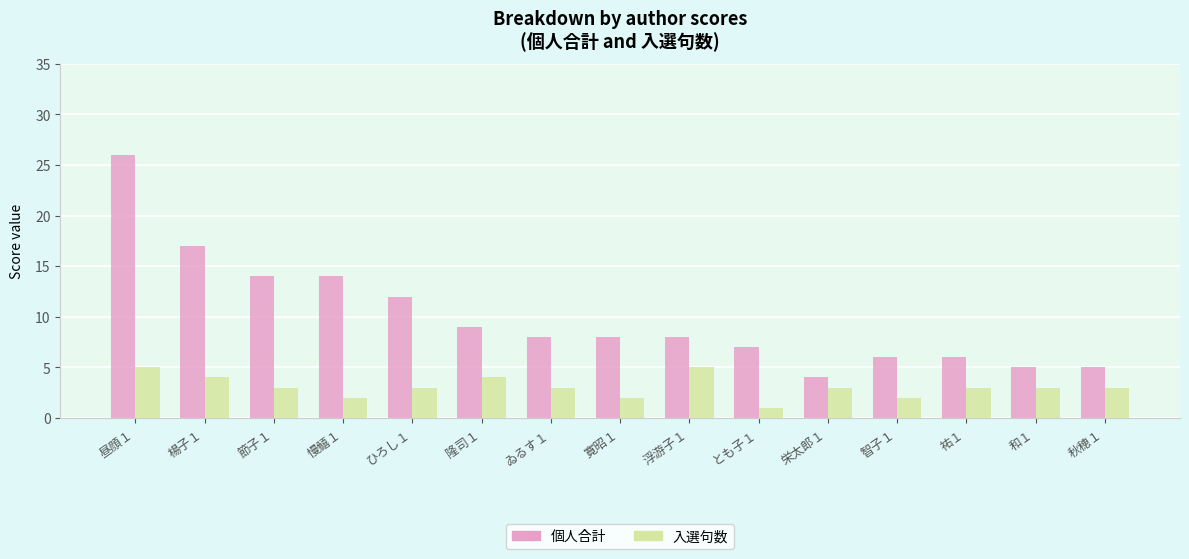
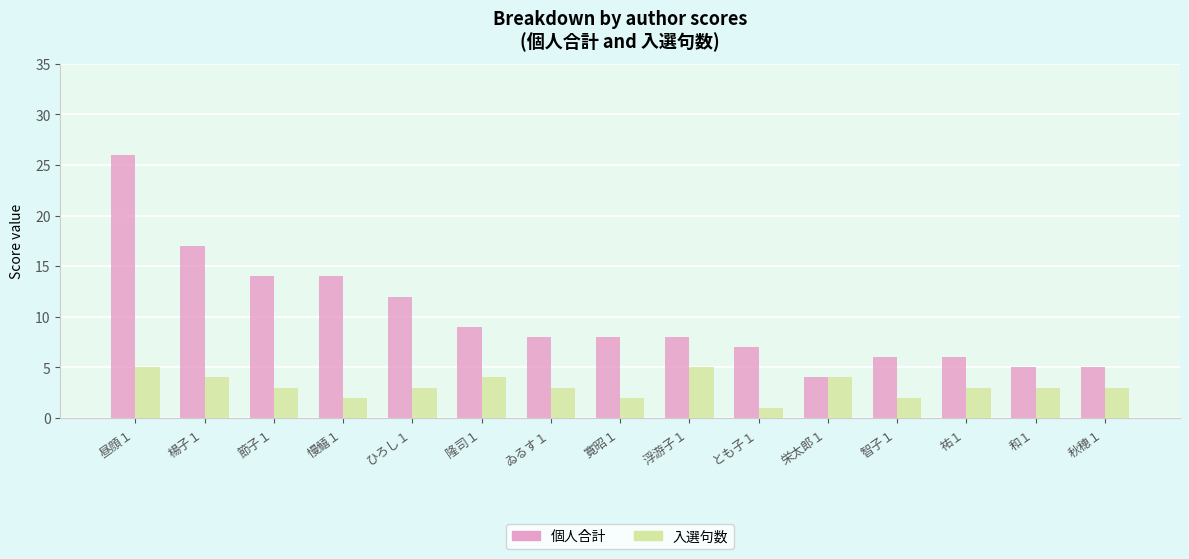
  {
    "個人合計": {
      "昼顔１": 26,
      "楊子１": 17,
      "節子１": 14,
      "慢鱚１": 14,
      "ひろし１": 12,
      "隆司１": 9,
      "ゐるす１": 8,
      "寛昭１": 8,
      "浮游子１": 8,
      "とも子１": 7,
      "栄太郎１": 4,
      "智子１": 6,
      "祐１": 6,
      "和１": 5,
      "秋穂１": 5
    },
    "入選句数": {
      "昼顔１": 5,
      "楊子１": 4,
      "節子１": 3,
      "慢鱚１": 2,
      "ひろし１": 3,
      "隆司１": 4,
      "ゐるす１": 3,
      "寛昭１": 2,
      "浮游子１": 5,
      "とも子１": 1,
-     "栄太郎１": 3,
+     "栄太郎１": 4,
      "智子１": 2,
      "祐１": 3,
      "和１": 3,
      "秋穂１": 3
    }
  }
